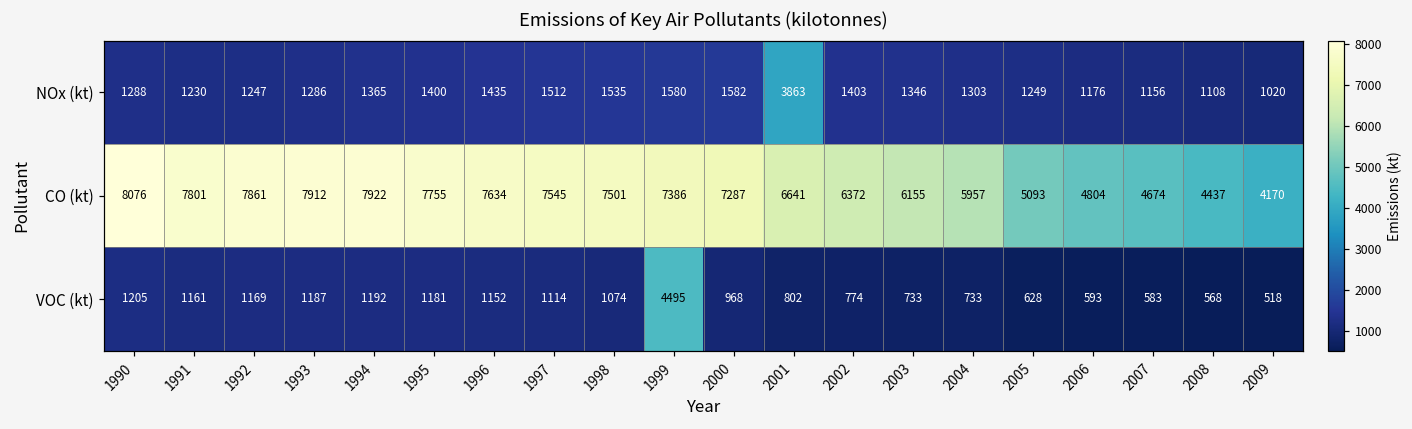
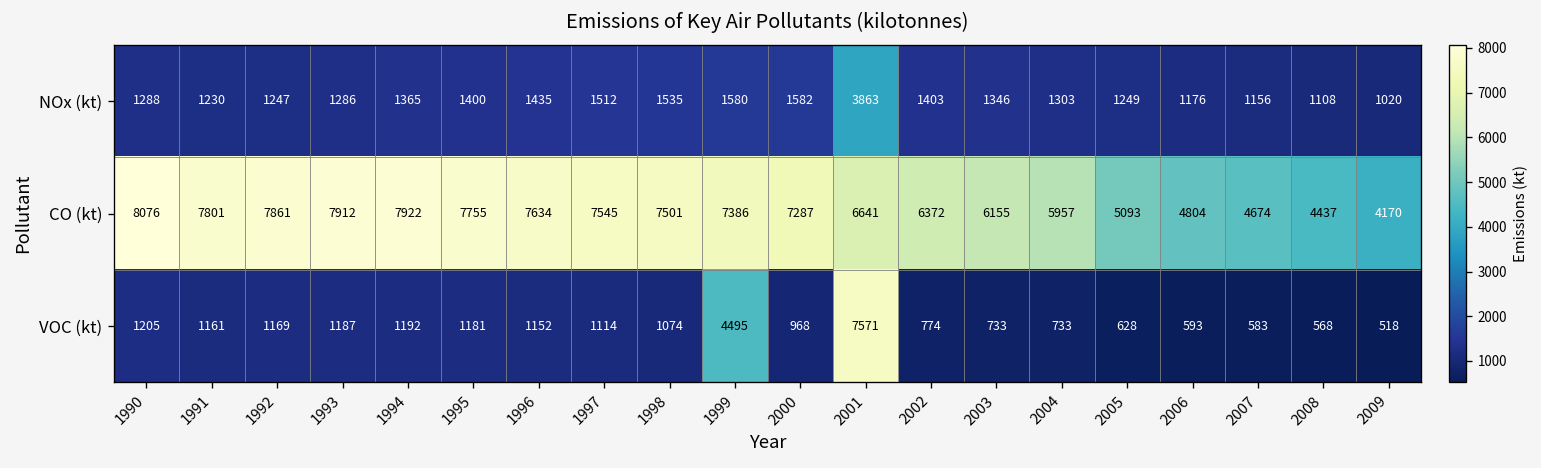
  {
    "NOx (kt)": {
      "1990": 1288,
      "1991": 1230,
      "1992": 1247,
      "1993": 1286,
      "1994": 1365,
      "1995": 1400,
      "1996": 1435,
      "1997": 1512,
      "1998": 1535,
      "1999": 1580,
      "2000": 1582,
      "2001": 3863,
      "2002": 1403,
      "2003": 1346,
      "2004": 1303,
      "2005": 1249,
      "2006": 1176,
      "2007": 1156,
      "2008": 1108,
      "2009": 1020
    },
    "CO (kt)": {
      "1990": 8076,
      "1991": 7801,
      "1992": 7861,
      "1993": 7912,
      "1994": 7922,
      "1995": 7755,
      "1996": 7634,
      "1997": 7545,
      "1998": 7501,
      "1999": 7386,
      "2000": 7287,
      "2001": 6641,
      "2002": 6372,
      "2003": 6155,
      "2004": 5957,
      "2005": 5093,
      "2006": 4804,
      "2007": 4674,
      "2008": 4437,
      "2009": 4170
    },
    "VOC (kt)": {
      "1990": 1205,
      "1991": 1161,
      "1992": 1169,
      "1993": 1187,
      "1994": 1192,
      "1995": 1181,
      "1996": 1152,
      "1997": 1114,
      "1998": 1074,
      "1999": 4495,
      "2000": 968,
-     "2001": 802,
+     "2001": 7571,
      "2002": 774,
      "2003": 733,
      "2004": 733,
      "2005": 628,
      "2006": 593,
      "2007": 583,
      "2008": 568,
      "2009": 518
    }
  }
